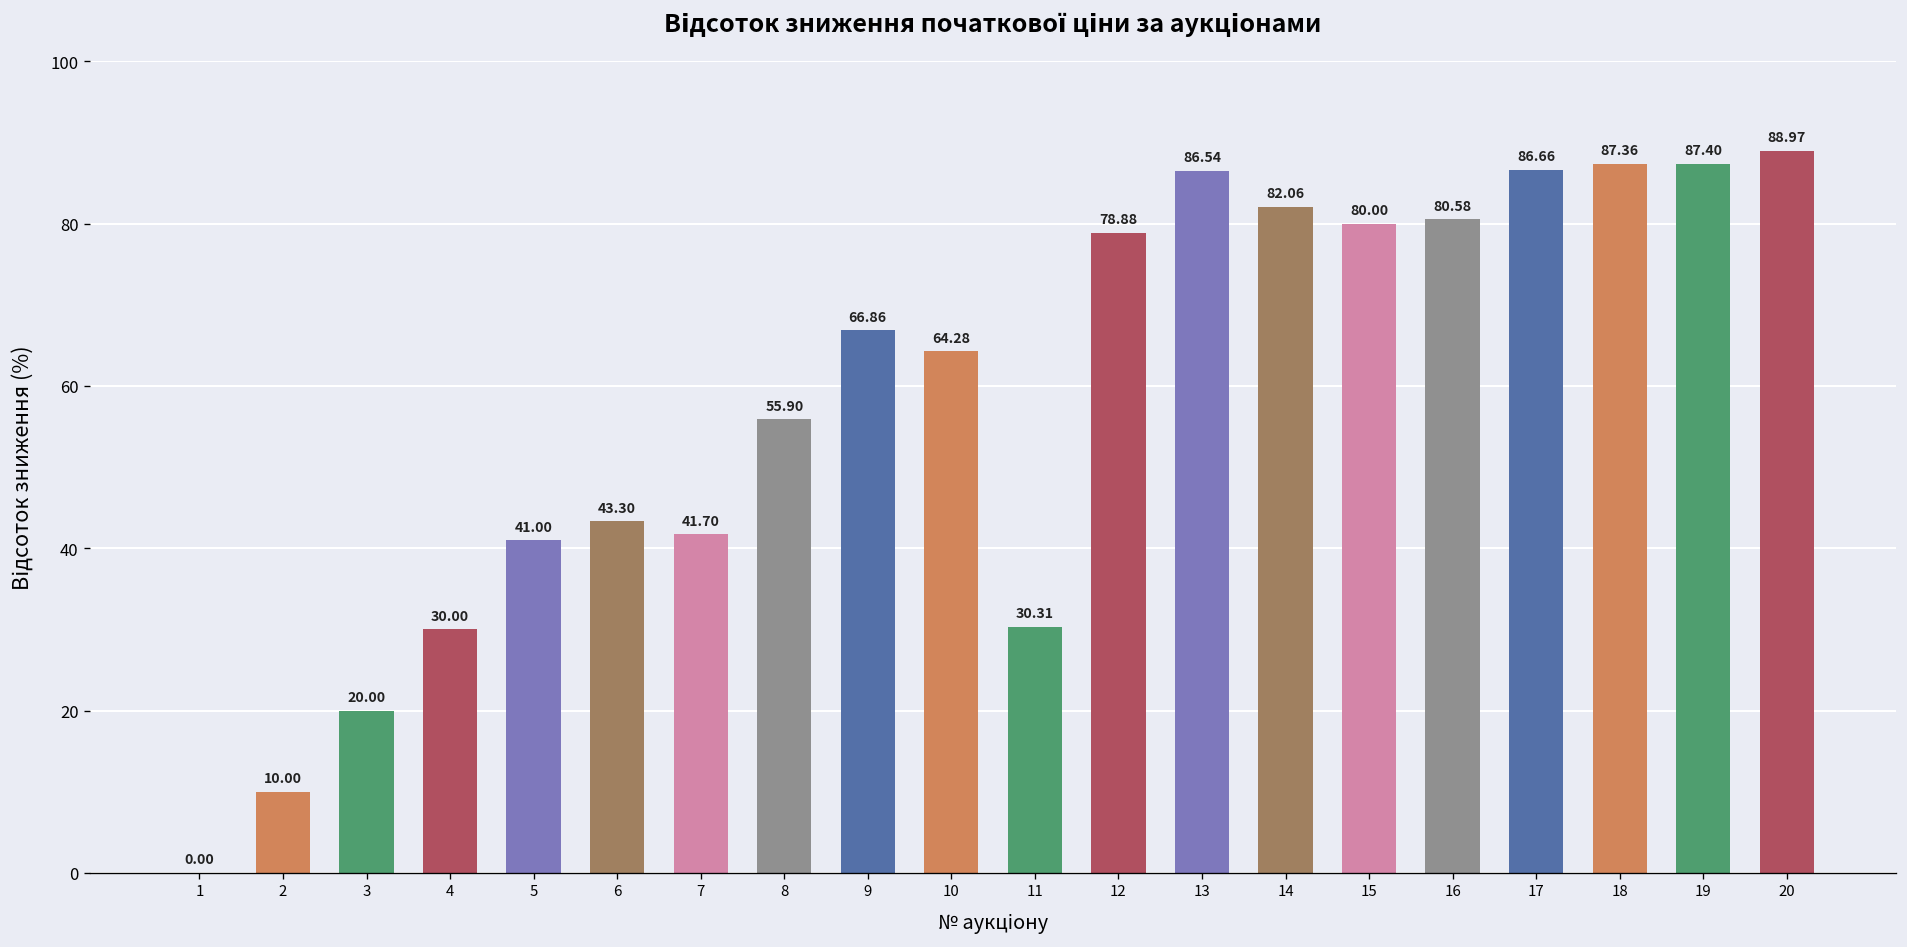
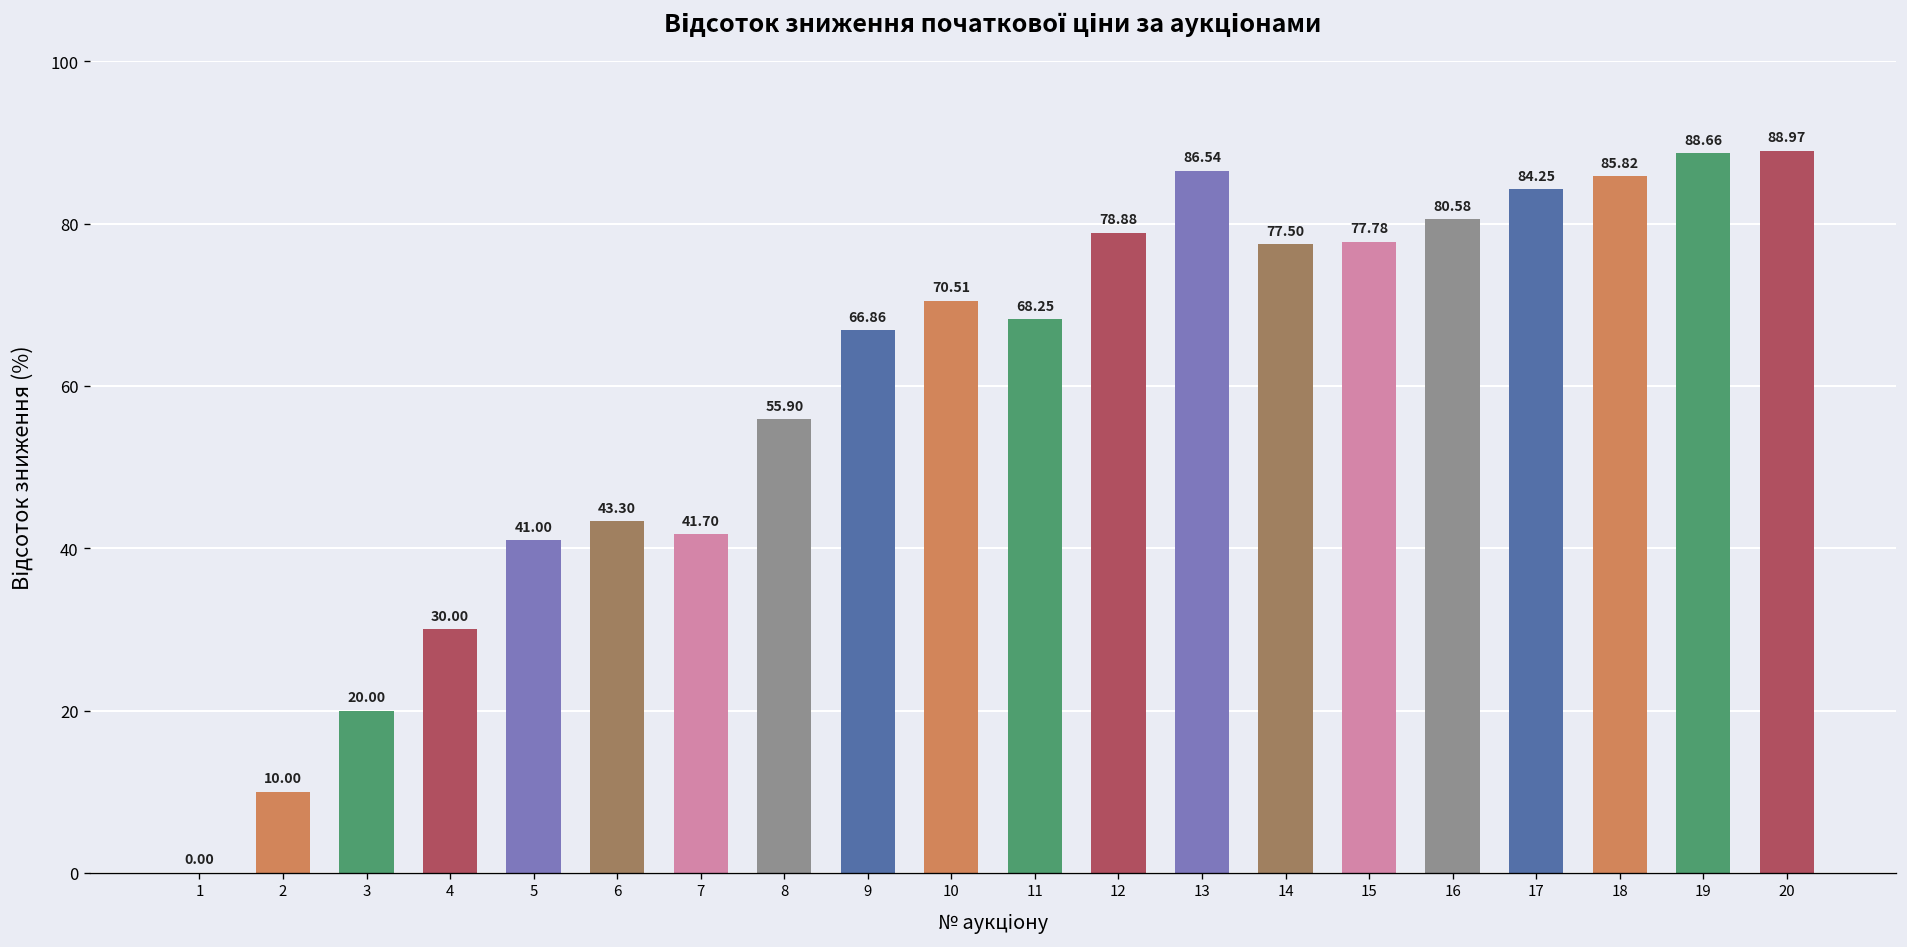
  {
    "1": 0.00,
    "2": 10.00,
    "3": 20.00,
    "4": 30.00,
    "5": 41.00,
    "6": 43.30,
    "7": 41.70,
    "8": 55.90,
    "9": 66.86,
-   "10": 64.28,
-   "11": 30.31,
+   "10": 70.51,
+   "11": 68.25,
    "12": 78.88,
    "13": 86.54,
-   "14": 82.06,
-   "15": 80.00,
+   "14": 77.50,
+   "15": 77.78,
    "16": 80.58,
-   "17": 86.66,
-   "18": 87.36,
-   "19": 87.40,
+   "17": 84.25,
+   "18": 85.82,
+   "19": 88.66,
    "20": 88.97
  }
